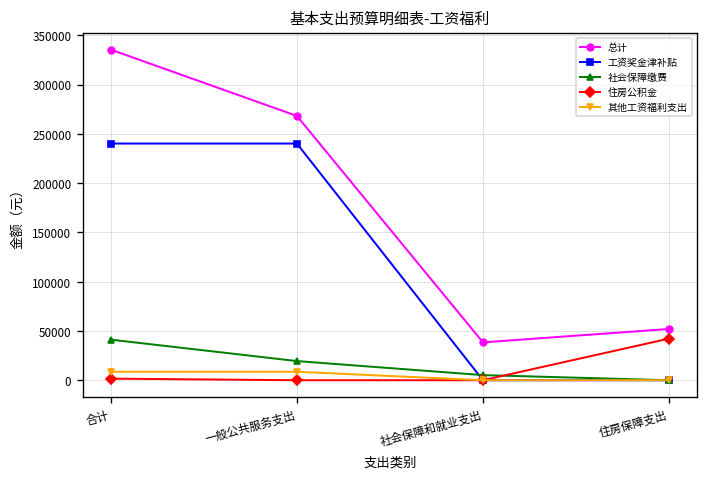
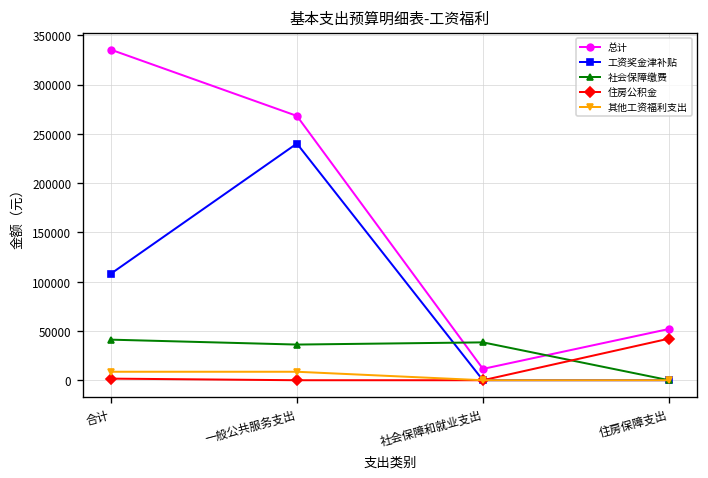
  {
    "总计": {
      "合计": 340000,
      "一般公共服务支出": 270000,
-     "社会保障和就业支出": 40000,
+     "社会保障和就业支出": 10000,
      "住房保障支出": 50000
    },
    "工资奖金津补贴": {
-     "合计": 240000,
+     "合计": 110000,
      "一般公共服务支出": 240000
    },
    "社会保障缴费": {
      "合计": 40000,
-     "一般公共服务支出": 20000,
-     "社会保障和就业支出": 10000
+     "一般公共服务支出": 40000,
+     "社会保障和就业支出": 40000
    },
    "住房公积金": {
      "合计": 0,
      "一般公共服务支出": 0,
      "住房保障支出": 40000
    },
    "其他工资福利支出": {
      "合计": 10000,
      "一般公共服务支出": 10000
    }
  }
